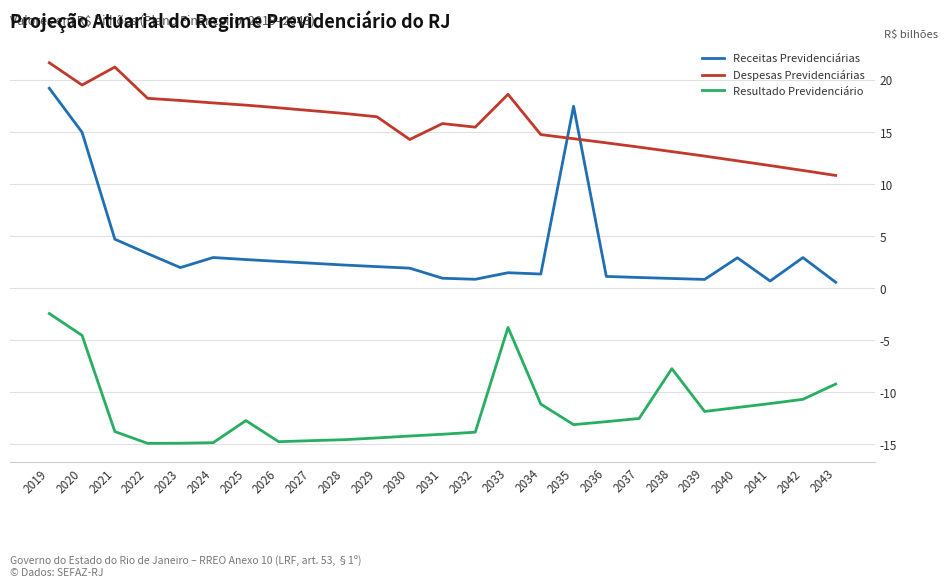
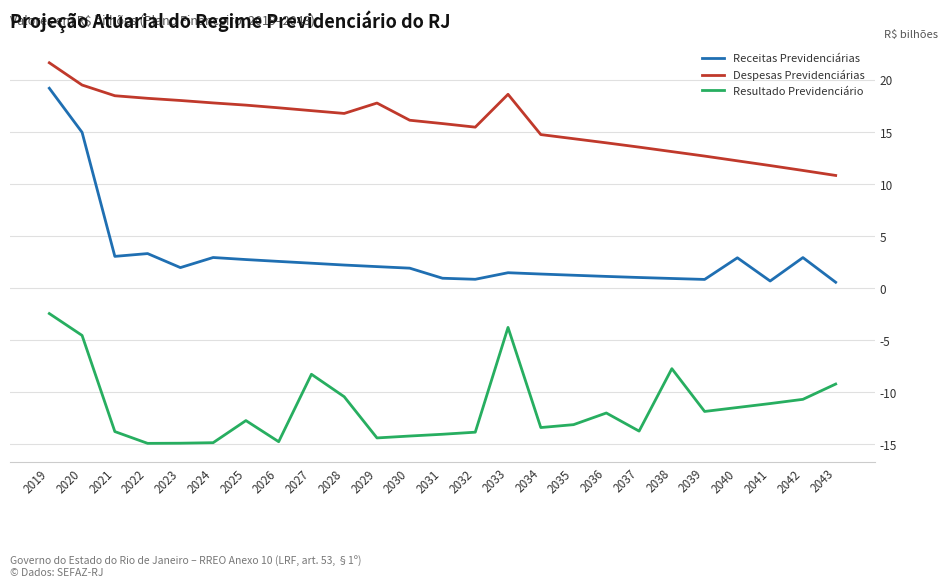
  {
    "Receitas Previdenciárias": {
      "2019": 19.2,
      "2020": 15.0,
-     "2021": 4.7,
+     "2021": 3.0,
      "2022": 3.3,
      "2023": 2.0,
      "2024": 2.9,
      "2025": 2.7,
      "2026": 2.6,
      "2027": 2.4,
      "2028": 2.2,
      "2029": 2.1,
      "2030": 1.9,
      "2031": 0.9,
      "2032": 0.8,
      "2033": 1.5,
      "2034": 1.4,
-     "2035": 17.5,
+     "2035": 1.2,
      "2036": 1.1,
      "2037": 1.0,
      "2038": 0.9,
      "2039": 0.8,
      "2040": 2.9,
      "2041": 0.7,
      "2042": 2.9,
      "2043": 0.6
    },
    "Despesas Previdenciárias": {
      "2019": 21.6,
      "2020": 19.5,
-     "2021": 21.2,
+     "2021": 18.5,
      "2022": 18.2,
      "2023": 18.0,
      "2024": 17.8,
      "2025": 17.6,
      "2026": 17.3,
      "2027": 17.0,
      "2028": 16.8,
-     "2029": 16.5,
-     "2030": 14.3,
+     "2029": 17.8,
+     "2030": 16.1,
      "2031": 15.8,
      "2032": 15.5,
      "2033": 18.6,
      "2034": 14.7,
      "2035": 14.3,
      "2036": 14.0,
      "2037": 13.5,
      "2038": 13.1,
      "2039": 12.7,
      "2040": 12.2,
      "2041": 11.8,
      "2042": 11.3,
      "2043": 10.8
    },
    "Resultado Previdenciário": {
      "2019": -2.4,
      "2020": -4.5,
      "2021": -13.8,
      "2022": -14.9,
      "2023": -14.9,
      "2024": -14.8,
      "2025": -12.7,
      "2026": -14.8,
-     "2027": -14.7,
-     "2028": -14.6,
+     "2027": -8.3,
+     "2028": -10.4,
      "2029": -14.4,
      "2030": -14.2,
      "2031": -14.0,
      "2032": -13.8,
      "2033": -3.8,
-     "2034": -11.1,
+     "2034": -13.4,
      "2035": -13.1,
-     "2036": -12.8,
-     "2037": -12.5,
+     "2036": -12.0,
+     "2037": -13.7,
      "2038": -7.7,
      "2039": -11.8,
      "2040": -11.5,
      "2041": -11.1,
      "2042": -10.7,
      "2043": -9.2
    }
  }
